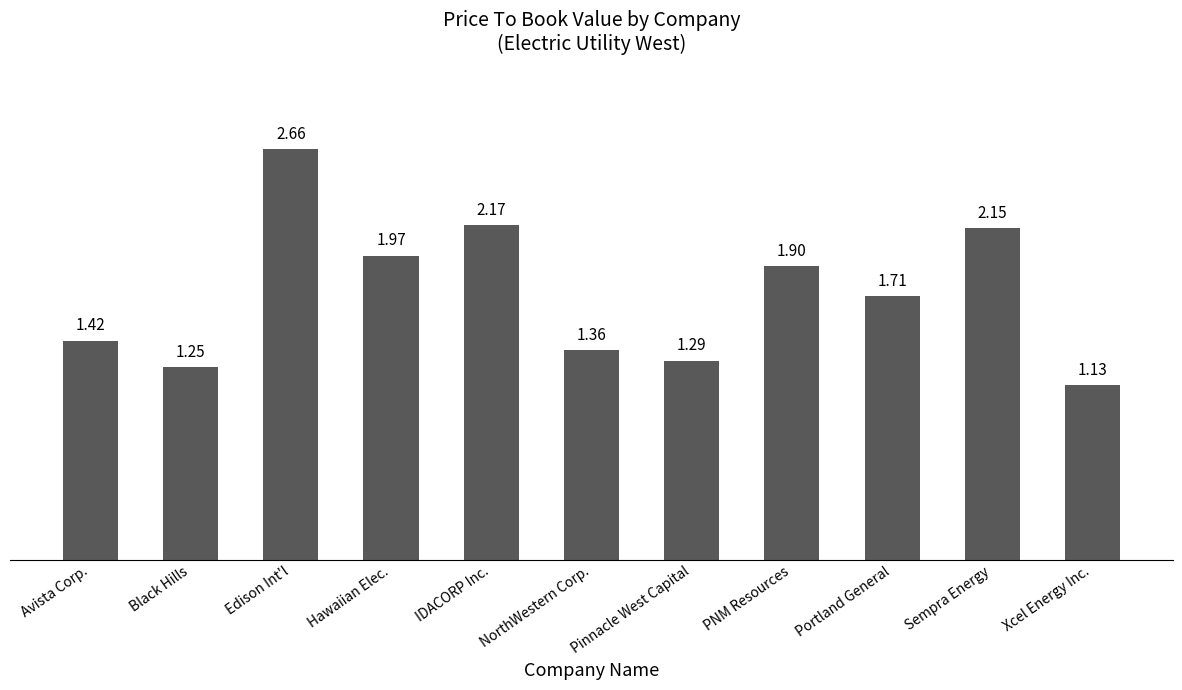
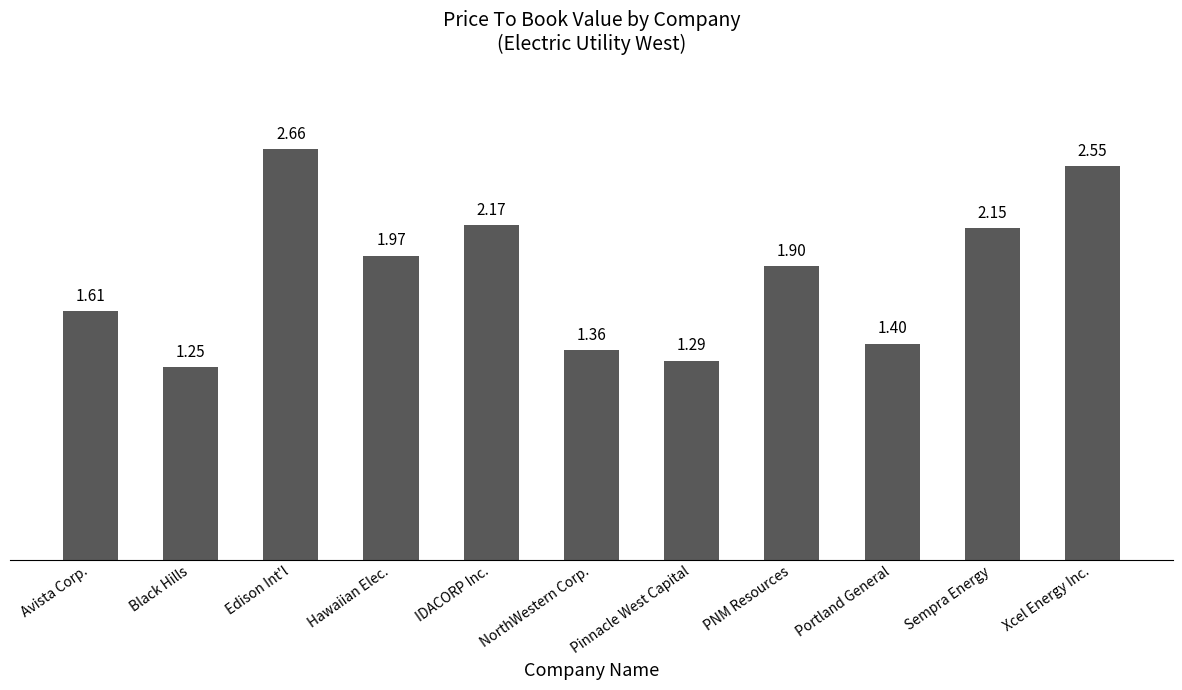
  {
-   "Avista Corp.": 1.42,
+   "Avista Corp.": 1.61,
    "Black Hills": 1.25,
    "Edison Int'l": 2.66,
    "Hawaiian Elec.": 1.97,
    "IDACORP Inc.": 2.17,
    "NorthWestern Corp.": 1.36,
    "Pinnacle West Capital": 1.29,
    "PNM Resources": 1.90,
-   "Portland General": 1.71,
+   "Portland General": 1.40,
    "Sempra Energy": 2.15,
-   "Xcel Energy Inc.": 1.13
+   "Xcel Energy Inc.": 2.55
  }
